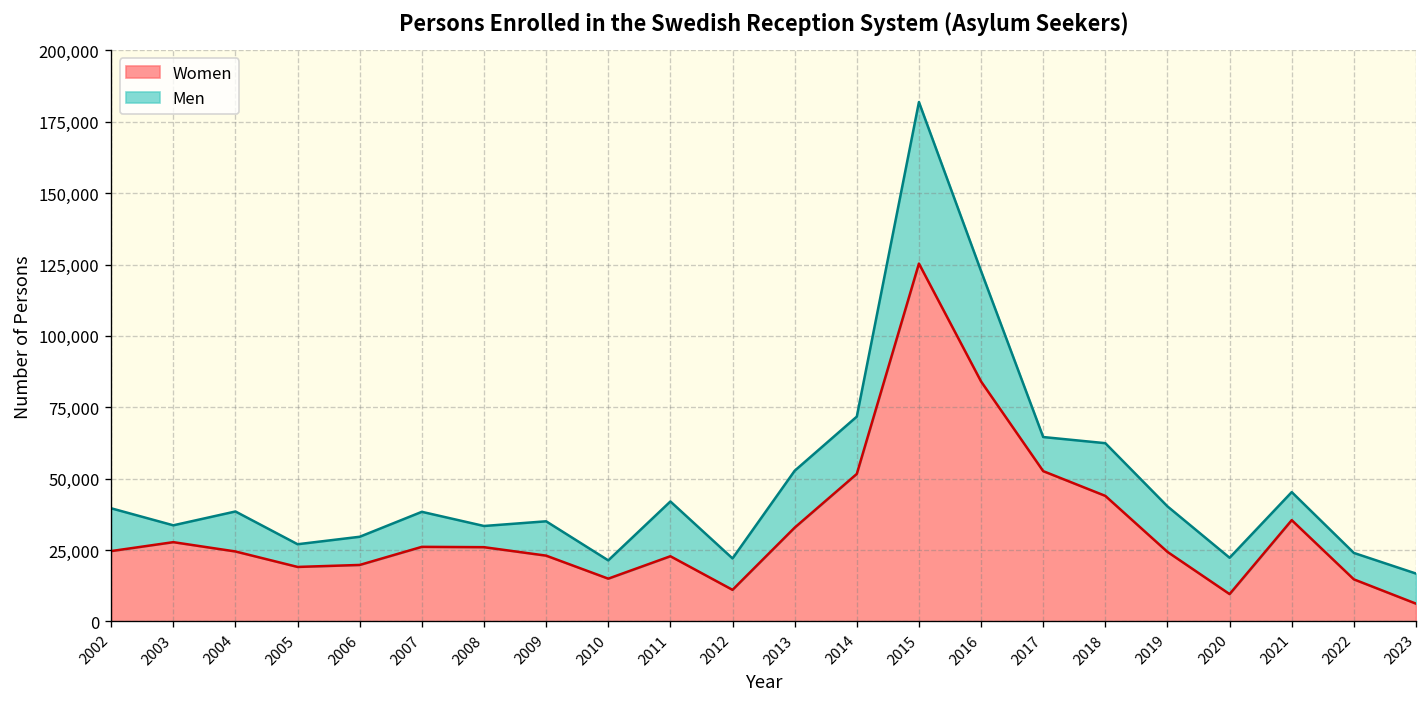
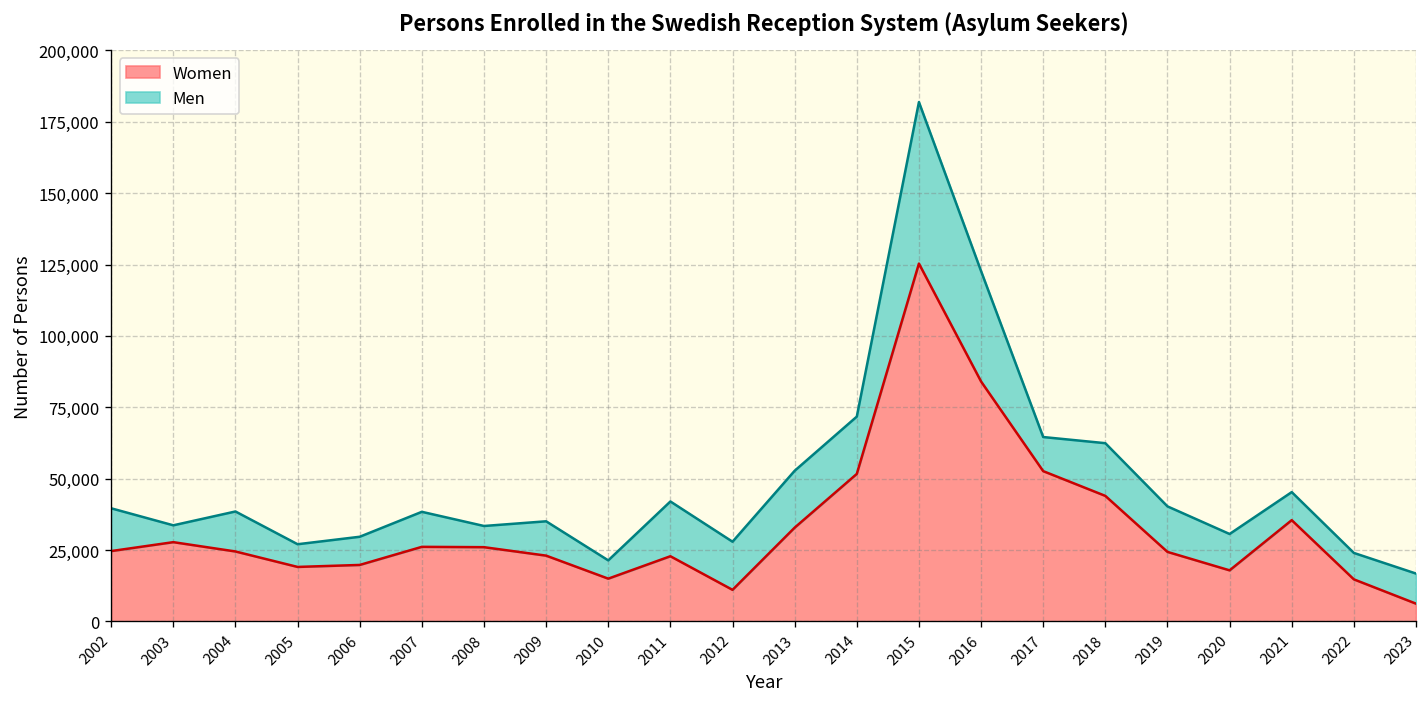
  {
    "Women": {
      "2002": "25,000",
      "2003": "28,000",
      "2004": "25,000",
      "2005": "19,000",
      "2006": "20,000",
      "2007": "26,000",
      "2008": "26,000",
      "2009": "23,000",
      "2010": "15,000",
      "2011": "23,000",
      "2012": "11,000",
      "2013": "33,000",
      "2014": "52,000",
      "2015": "125,000",
      "2016": "84,000",
      "2017": "53,000",
      "2018": "44,000",
      "2019": "24,000",
-     "2020": "10,000",
+     "2020": "18,000",
      "2021": "35,000",
      "2022": "15,000",
      "2023": "6,000"
    },
    "Men": {
      "2002": "15,000",
      "2003": "6,000",
      "2004": "14,000",
      "2005": "8,000",
      "2006": "10,000",
      "2007": "12,000",
      "2008": "7,000",
      "2009": "12,000",
      "2010": "6,000",
      "2011": "19,000",
-     "2012": "11,000",
+     "2012": "17,000",
      "2013": "20,000",
      "2014": "20,000",
      "2015": "57,000",
      "2016": "39,000",
      "2017": "12,000",
      "2018": "18,000",
      "2019": "16,000",
      "2020": "13,000",
      "2021": "10,000",
      "2022": "9,000",
      "2023": "11,000"
    }
  }
